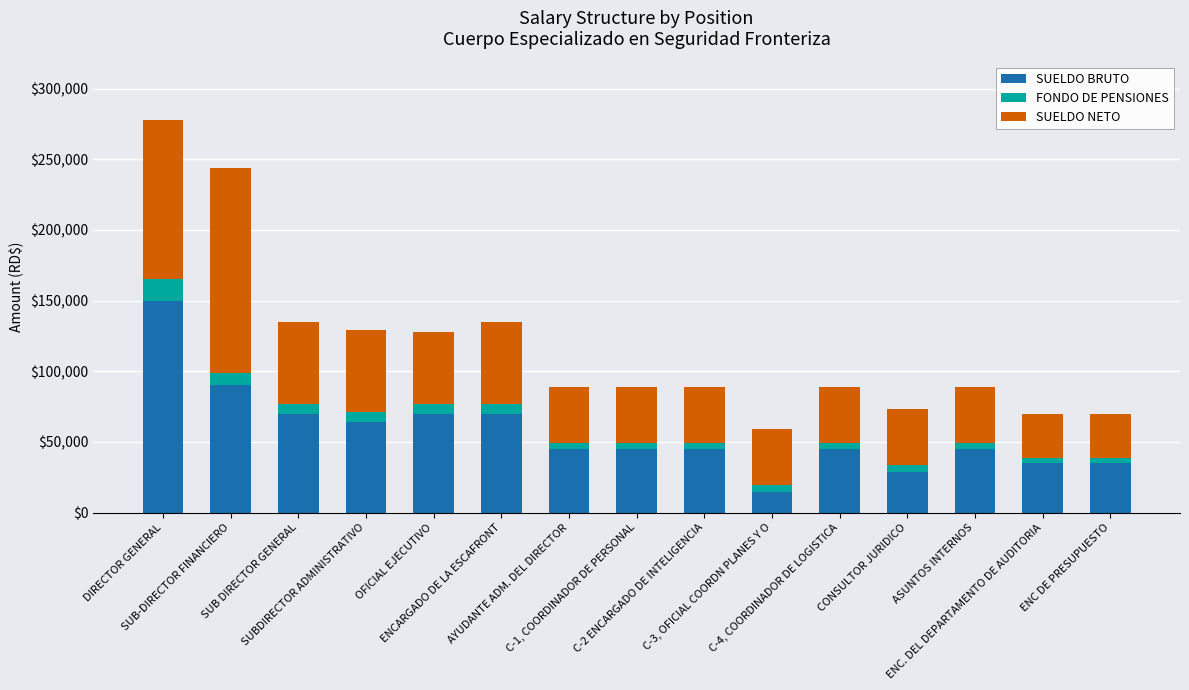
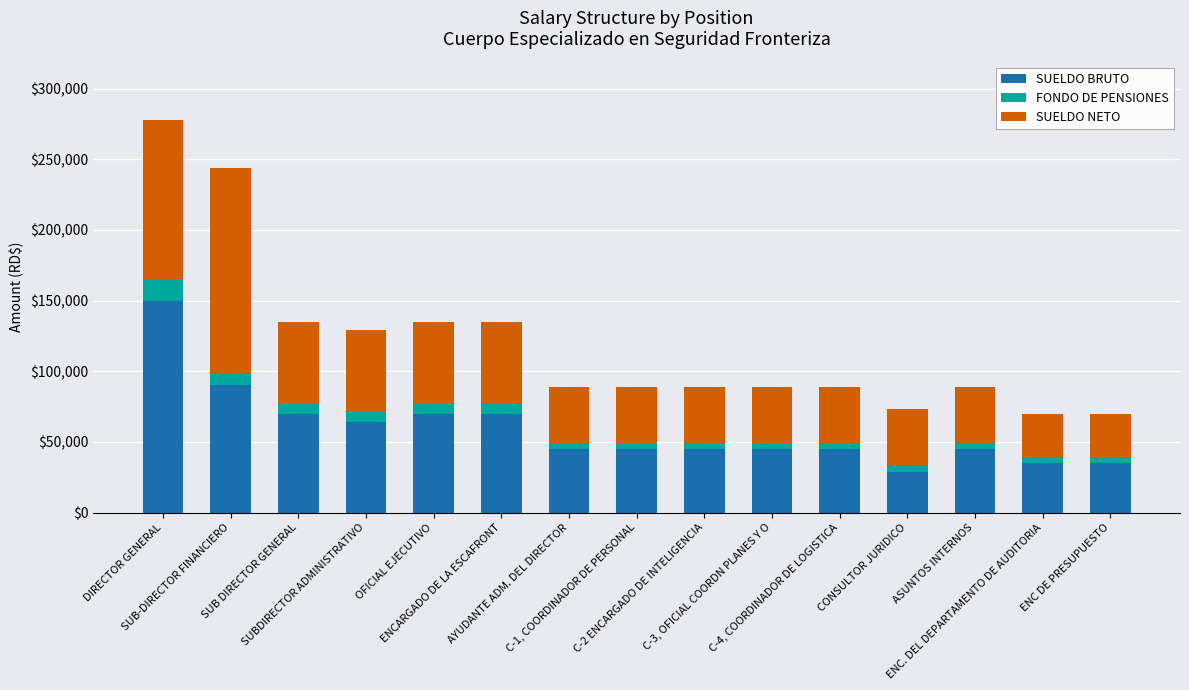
  {
    "SUELDO BRUTO": {
      "DIRECTOR GENERAL": "$150,000",
      "SUB-DIRECTOR FINANCIERO": "$90,000",
      "SUB DIRECTOR GENERAL": "$70,000",
      "SUBDIRECTOR ADMINISTRATIVO": "$64,000",
      "OFICIAL EJECUTIVO": "$70,000",
      "ENCARGADO DE LA ESCAFRONT": "$70,000",
      "AYUDANTE ADM. DEL DIRECTOR": "$45,000",
      "C-1, COORDINADOR DE PERSONAL": "$45,000",
      "C-2 ENCARGADO DE INTELIGENCIA": "$45,000",
-     "C-3, OFICIAL COORDN PLANES Y O": "$15,000",
+     "C-3, OFICIAL COORDN PLANES Y O": "$45,000",
      "C-4, COORDINADOR DE LOGISTICA": "$45,000",
      "CONSULTOR JURIDICO": "$29,000",
      "ASUNTOS INTERNOS": "$45,000",
      "ENC. DEL DEPARTAMENTO DE AUDITORIA": "$35,000",
      "ENC DE PRESUPUESTO": "$35,000"
    },
    "FONDO DE PENSIONES": {
      "DIRECTOR GENERAL": "$15,000",
      "SUB-DIRECTOR FINANCIERO": "$9,000",
      "SUB DIRECTOR GENERAL": "$7,000",
      "SUBDIRECTOR ADMINISTRATIVO": "$7,000",
      "OFICIAL EJECUTIVO": "$7,000",
      "ENCARGADO DE LA ESCAFRONT": "$7,000",
      "AYUDANTE ADM. DEL DIRECTOR": "$5,000",
      "C-1, COORDINADOR DE PERSONAL": "$4,000",
      "C-2 ENCARGADO DE INTELIGENCIA": "$5,000",
      "C-3, OFICIAL COORDN PLANES Y O": "$5,000",
      "C-4, COORDINADOR DE LOGISTICA": "$5,000",
      "CONSULTOR JURIDICO": "$5,000",
      "ASUNTOS INTERNOS": "$5,000",
      "ENC. DEL DEPARTAMENTO DE AUDITORIA": "$4,000",
      "ENC DE PRESUPUESTO": "$4,000"
    },
    "SUELDO NETO": {
      "DIRECTOR GENERAL": "$113,000",
      "SUB-DIRECTOR FINANCIERO": "$145,000",
      "SUB DIRECTOR GENERAL": "$58,000",
      "SUBDIRECTOR ADMINISTRATIVO": "$58,000",
-     "OFICIAL EJECUTIVO": "$51,000",
+     "OFICIAL EJECUTIVO": "$58,000",
      "ENCARGADO DE LA ESCAFRONT": "$58,000",
      "AYUDANTE ADM. DEL DIRECTOR": "$40,000",
      "C-1, COORDINADOR DE PERSONAL": "$40,000",
      "C-2 ENCARGADO DE INTELIGENCIA": "$40,000",
      "C-3, OFICIAL COORDN PLANES Y O": "$40,000",
      "C-4, COORDINADOR DE LOGISTICA": "$40,000",
      "CONSULTOR JURIDICO": "$40,000",
      "ASUNTOS INTERNOS": "$40,000",
      "ENC. DEL DEPARTAMENTO DE AUDITORIA": "$32,000",
      "ENC DE PRESUPUESTO": "$32,000"
    }
  }
